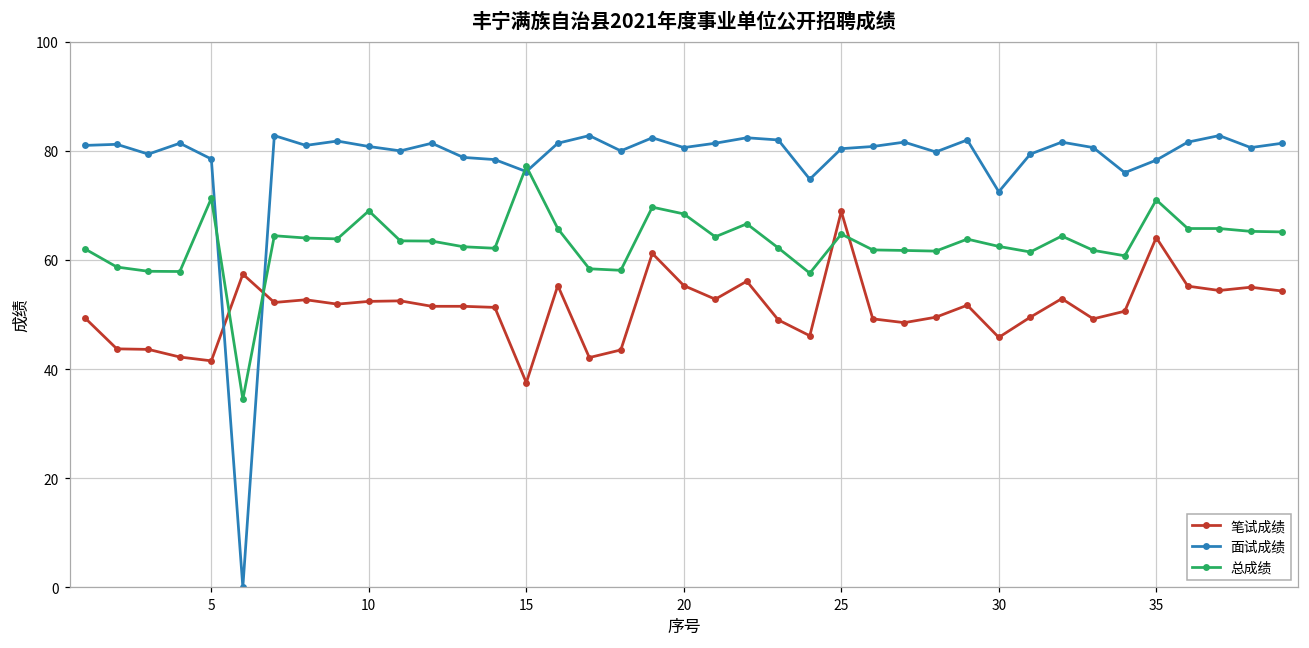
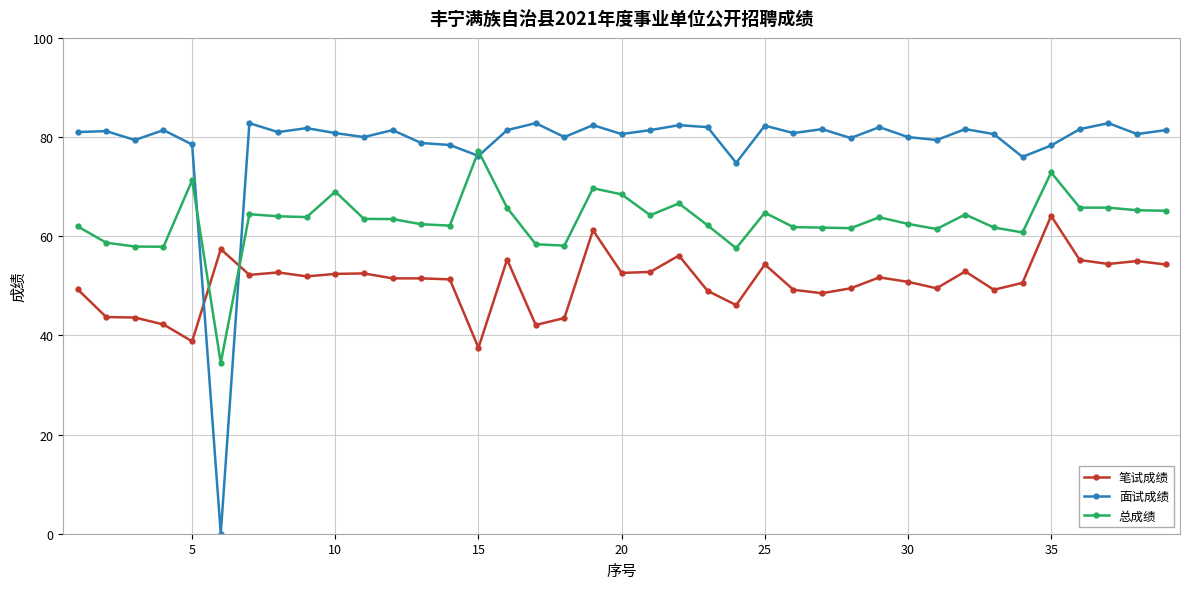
  {
    "笔试成绩": {
-     "5": 42,
+     "5": 39,
      "10": 52,
      "15": 38,
-     "20": 55,
-     "25": 69,
-     "30": 46,
+     "20": 53,
+     "25": 54,
+     "30": 51,
      "35": 64
    },
    "面试成绩": {
      "5": 79,
      "10": 81,
      "15": 76,
      "20": 81,
-     "25": 80,
-     "30": 73,
+     "25": 82,
+     "30": 80,
      "35": 78
    },
    "总成绩": {
      "5": 71,
      "10": 69,
      "15": 77,
      "20": 68,
      "25": 65,
      "30": 62,
-     "35": 71
+     "35": 73
    }
  }
